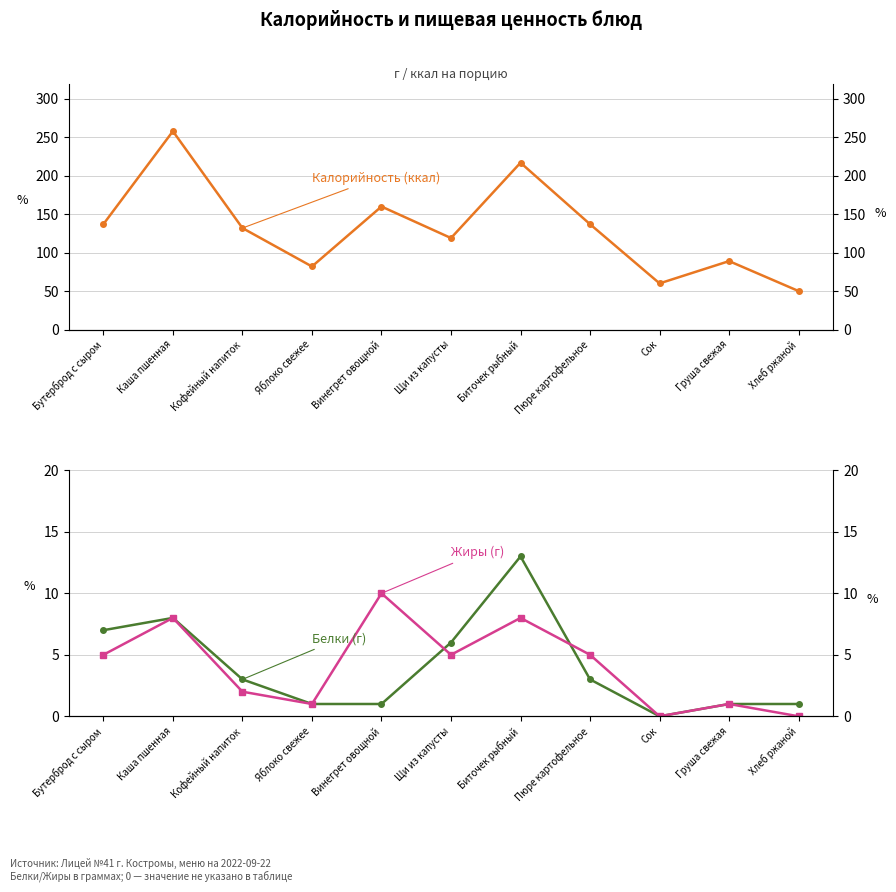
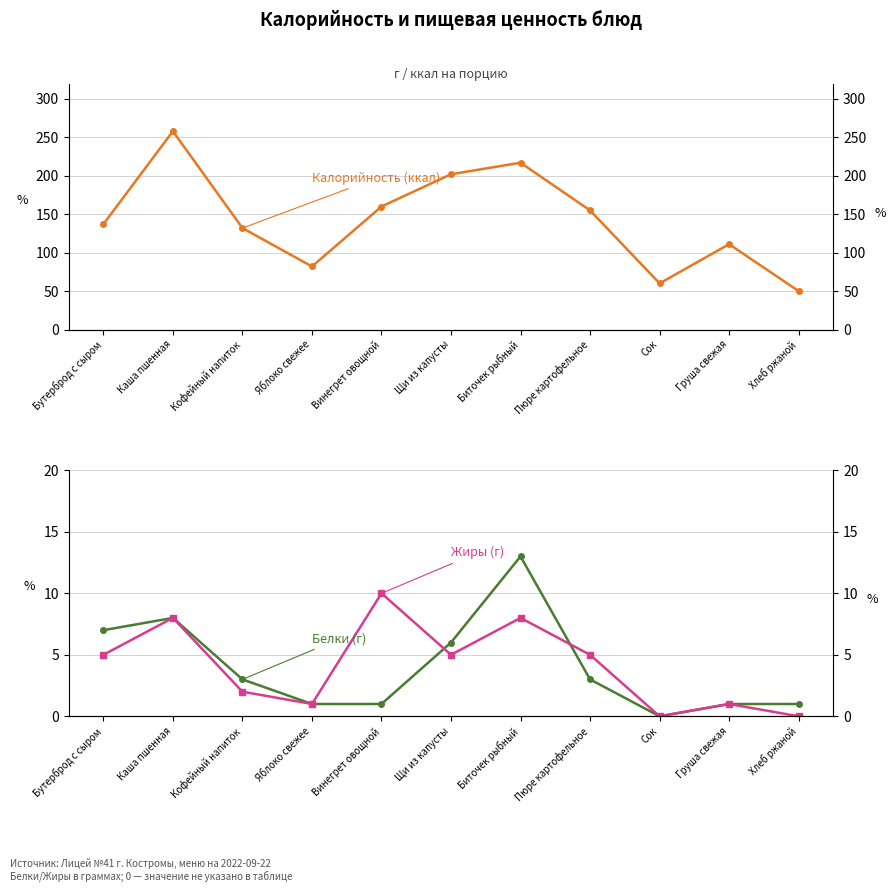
  {
    "г / ккал на порцию": {
      "Бутерброд с сыром": 140,
      "Каша пшенная": 260,
      "Кофейный напиток": 130,
      "Яблоко свежее": 80,
      "Винегрет овощной": 160,
-     "Щи из капусты": 120,
+     "Щи из капусты": 200,
      "Биточек рыбный": 220,
-     "Пюре картофельное": 140,
+     "Пюре картофельное": 160,
      "Сок": 60,
-     "Груша свежая": 90,
+     "Груша свежая": 110,
      "Хлеб ржаной": 50
    }
  }
